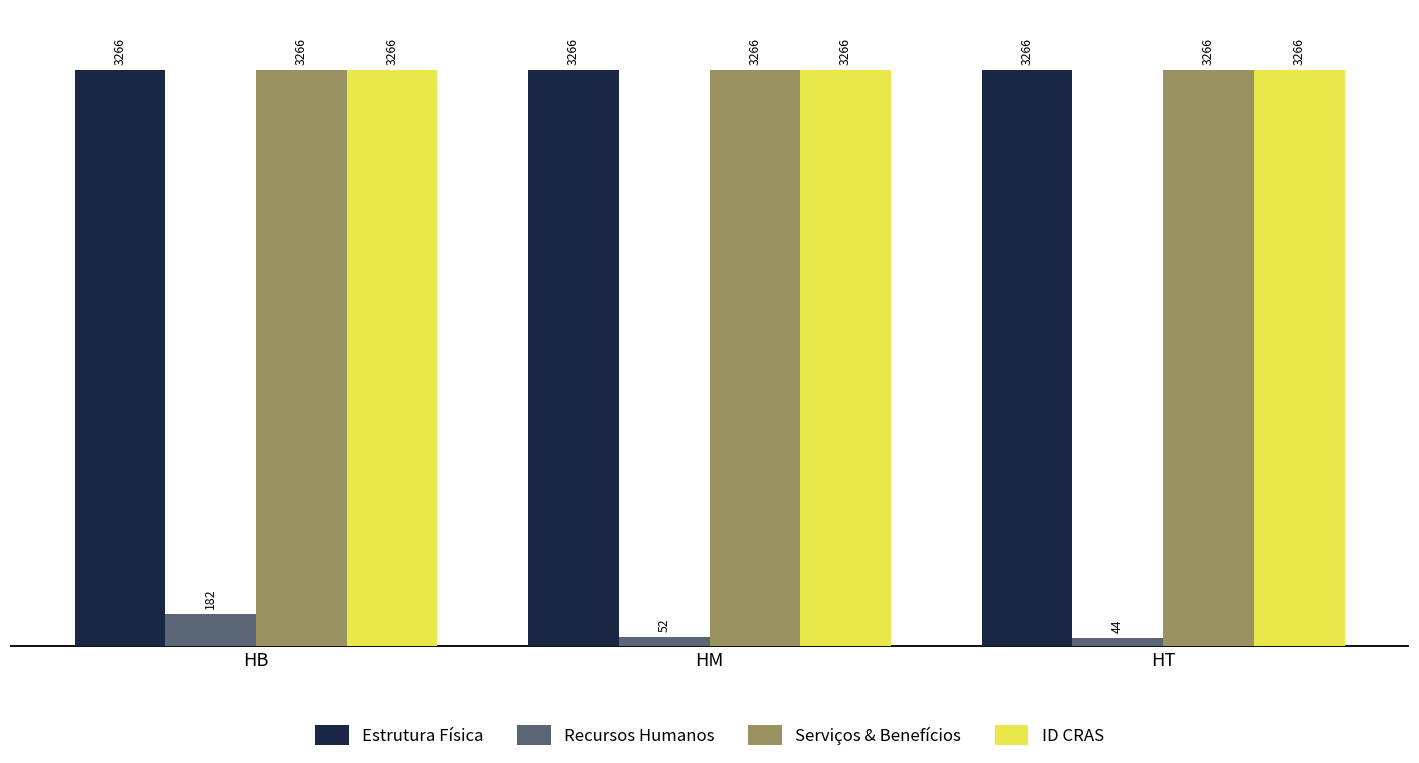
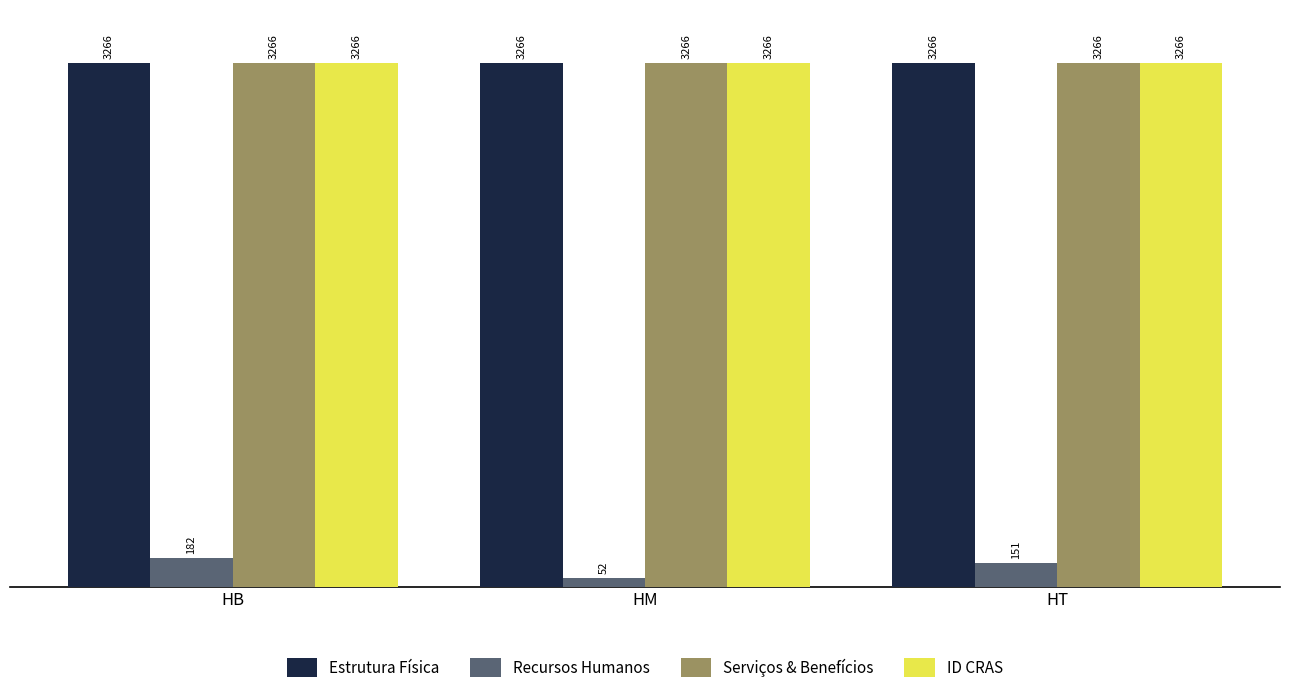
  {
    "Estrutura Física": {
      "HB": 3266,
      "HM": 3266,
      "HT": 3266
    },
    "Recursos Humanos": {
      "HB": 182,
      "HM": 52,
-     "HT": 44
+     "HT": 151
    },
    "Serviços & Benefícios": {
      "HB": 3266,
      "HM": 3266,
      "HT": 3266
    },
    "ID CRAS": {
      "HB": 3266,
      "HM": 3266,
      "HT": 3266
    }
  }
